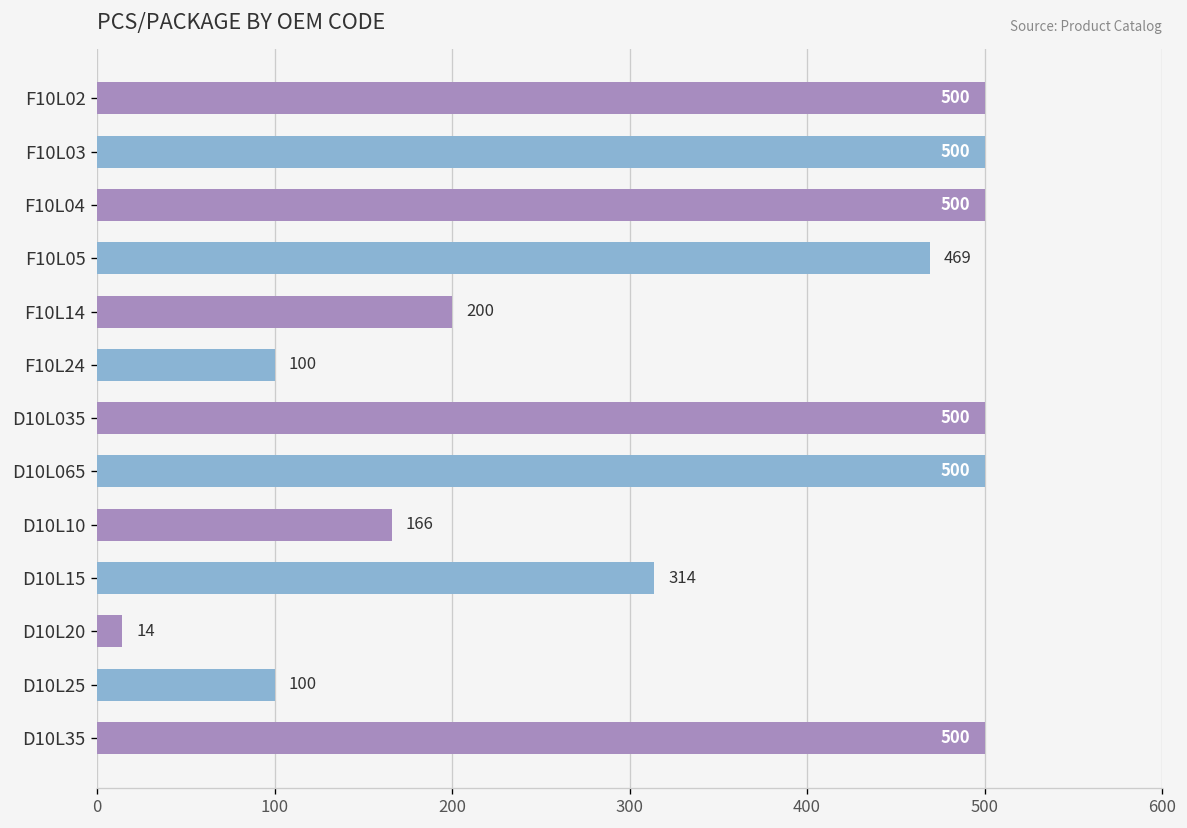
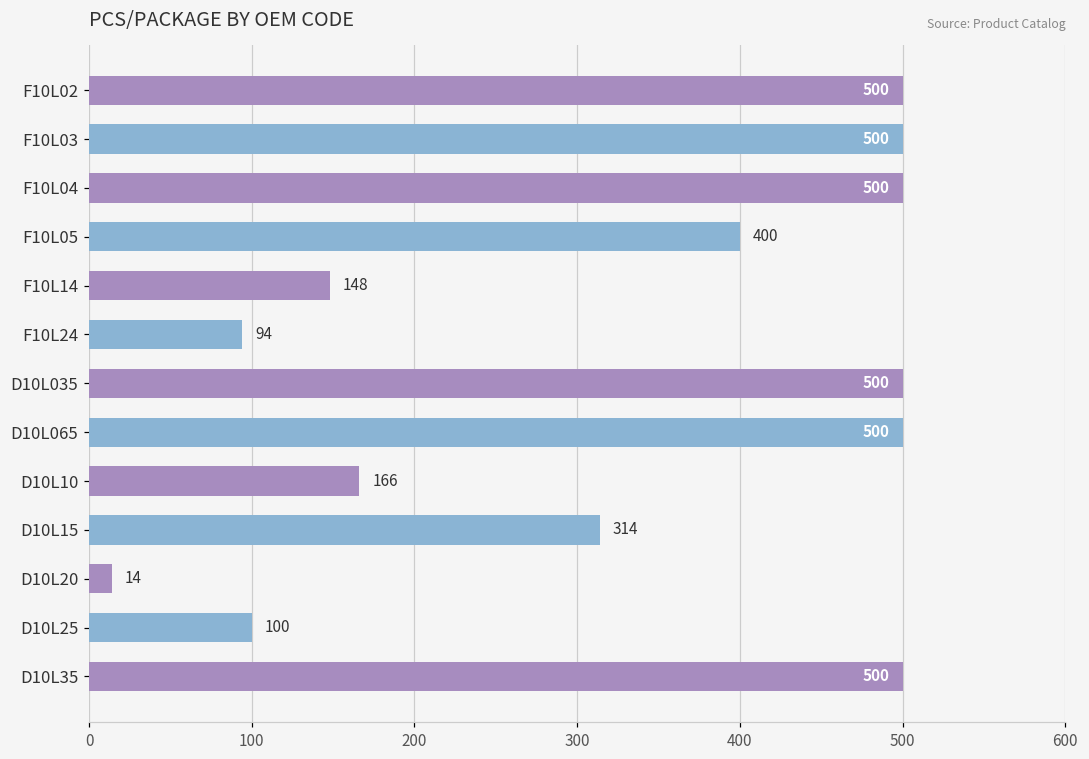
  {
    "F10L02": 500,
    "F10L03": 500,
    "F10L04": 500,
-   "F10L05": 469,
-   "F10L14": 200,
-   "F10L24": 100,
+   "F10L05": 400,
+   "F10L14": 148,
+   "F10L24": 94,
    "D10L035": 500,
    "D10L065": 500,
    "D10L10": 166,
    "D10L15": 314,
    "D10L20": 14,
    "D10L25": 100,
    "D10L35": 500
  }
